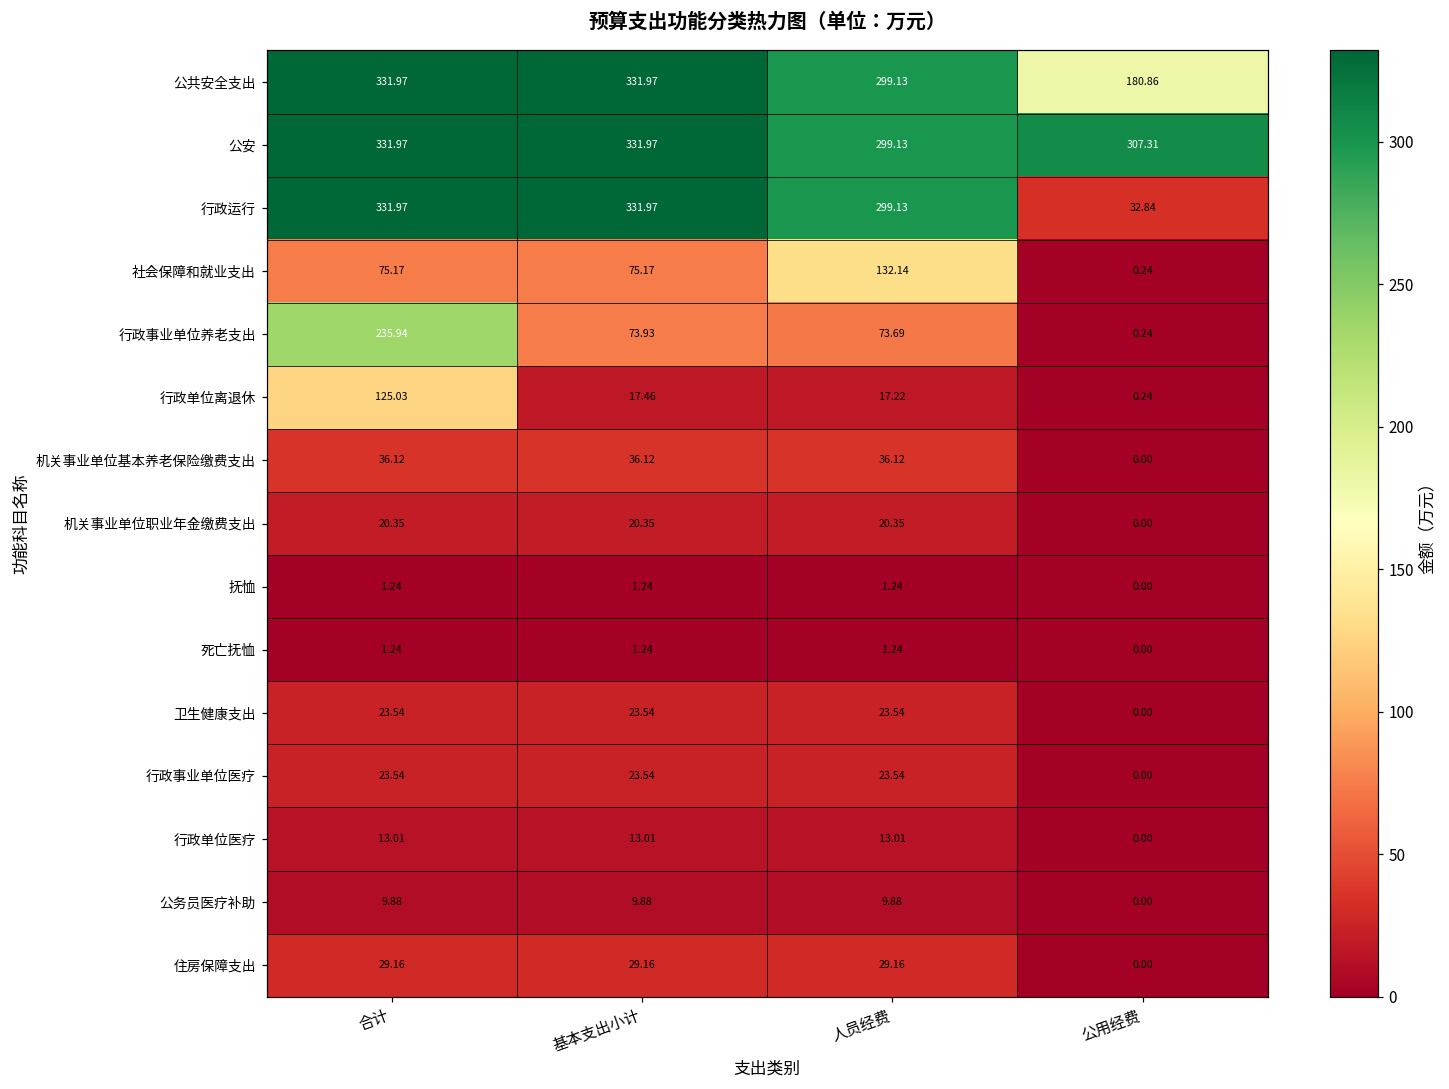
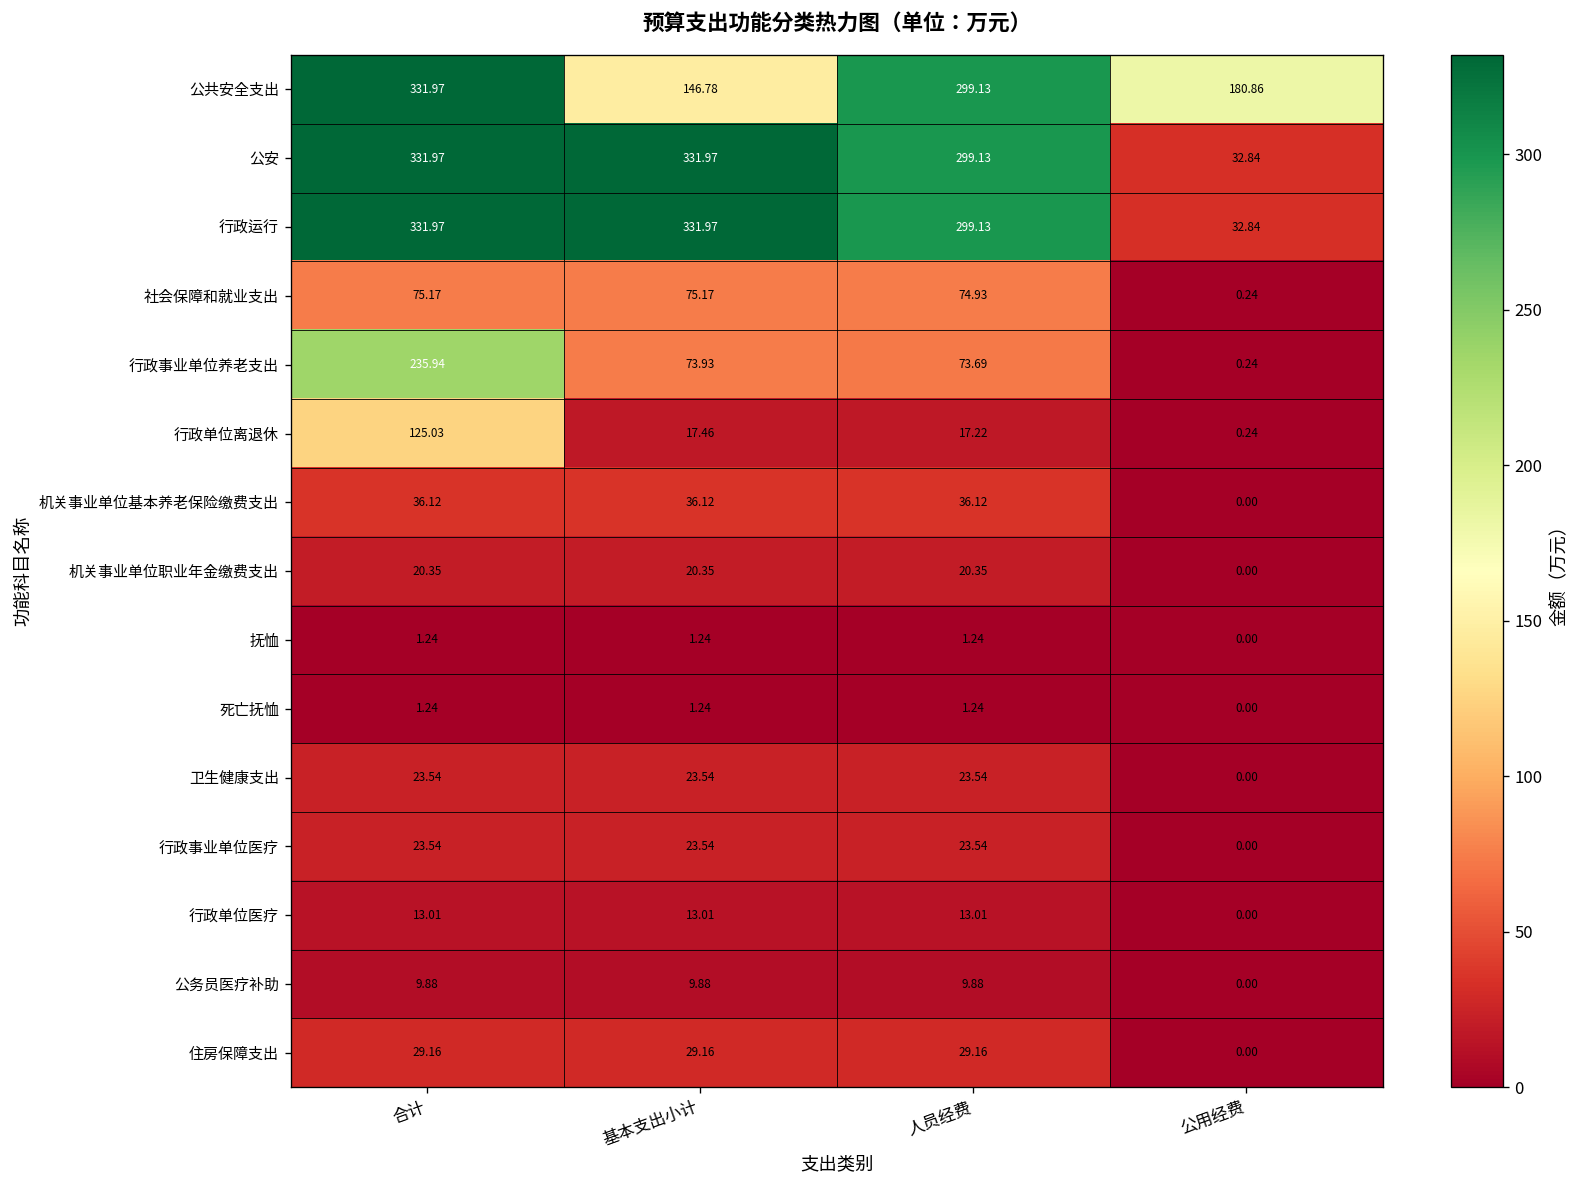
  {
    "公共安全支出": {
      "合计": 331.97,
-     "基本支出小计": 331.97,
+     "基本支出小计": 146.78,
      "人员经费": 299.13,
      "公用经费": 180.86
    },
    "公安": {
      "合计": 331.97,
      "基本支出小计": 331.97,
      "人员经费": 299.13,
-     "公用经费": 307.31
+     "公用经费": 32.84
    },
    "行政运行": {
      "合计": 331.97,
      "基本支出小计": 331.97,
      "人员经费": 299.13,
      "公用经费": 32.84
    },
    "社会保障和就业支出": {
      "合计": 75.17,
      "基本支出小计": 75.17,
-     "人员经费": 132.14,
+     "人员经费": 74.93,
      "公用经费": 0.24
    },
    "行政事业单位养老支出": {
      "合计": 235.94,
      "基本支出小计": 73.93,
      "人员经费": 73.69,
      "公用经费": 0.24
    },
    "行政单位离退休": {
      "合计": 125.03,
      "基本支出小计": 17.46,
      "人员经费": 17.22,
      "公用经费": 0.24
    },
    "机关事业单位基本养老保险缴费支出": {
      "合计": 36.12,
      "基本支出小计": 36.12,
      "人员经费": 36.12,
      "公用经费": 0.00
    },
    "机关事业单位职业年金缴费支出": {
      "合计": 20.35,
      "基本支出小计": 20.35,
      "人员经费": 20.35,
      "公用经费": 0.00
    },
    "抚恤": {
      "合计": 1.24,
      "基本支出小计": 1.24,
      "人员经费": 1.24,
      "公用经费": 0.00
    },
    "死亡抚恤": {
      "合计": 1.24,
      "基本支出小计": 1.24,
      "人员经费": 1.24,
      "公用经费": 0.00
    },
    "卫生健康支出": {
      "合计": 23.54,
      "基本支出小计": 23.54,
      "人员经费": 23.54,
      "公用经费": 0.00
    },
    "行政事业单位医疗": {
      "合计": 23.54,
      "基本支出小计": 23.54,
      "人员经费": 23.54,
      "公用经费": 0.00
    },
    "行政单位医疗": {
      "合计": 13.01,
      "基本支出小计": 13.01,
      "人员经费": 13.01,
      "公用经费": 0.00
    },
    "公务员医疗补助": {
      "合计": 9.88,
      "基本支出小计": 9.88,
      "人员经费": 9.88,
      "公用经费": 0.00
    },
    "住房保障支出": {
      "合计": 29.16,
      "基本支出小计": 29.16,
      "人员经费": 29.16,
      "公用经费": 0.00
    }
  }
